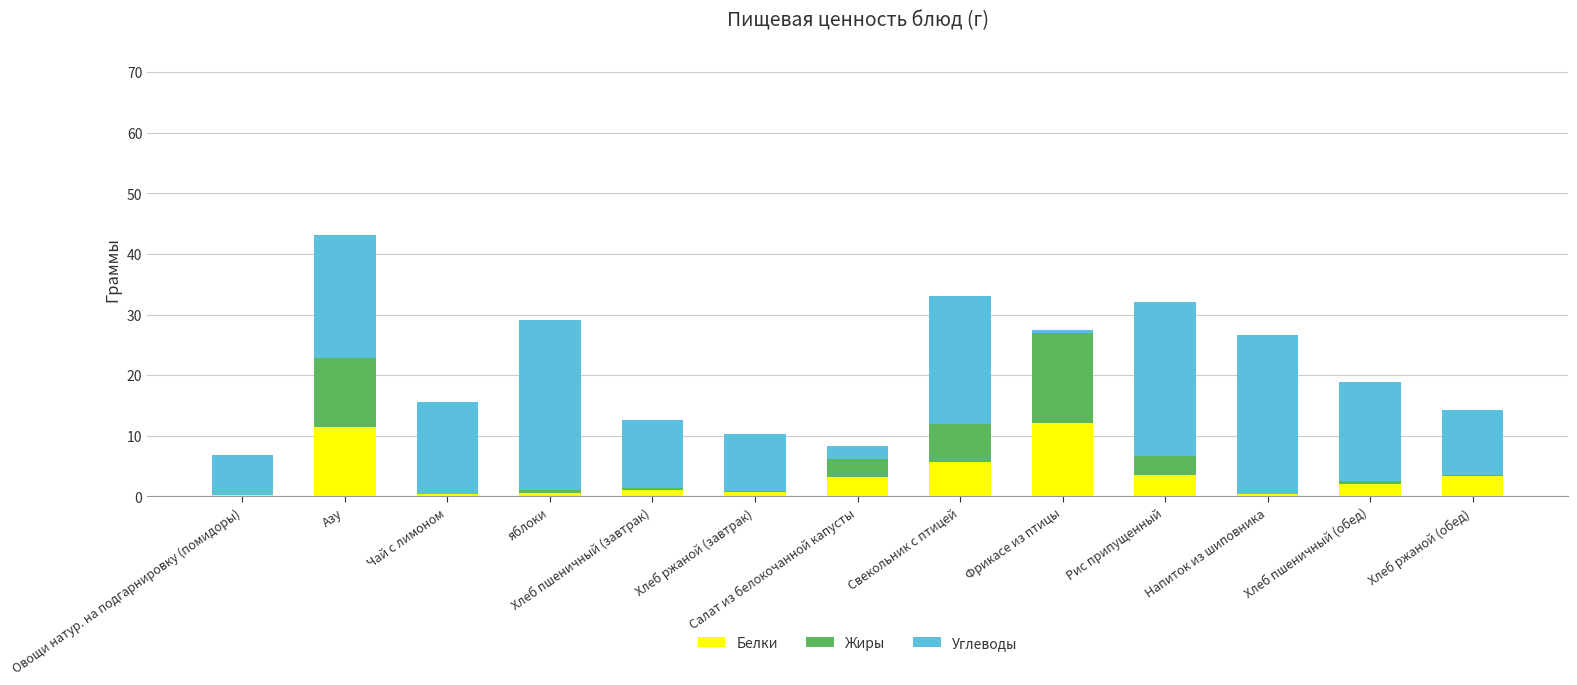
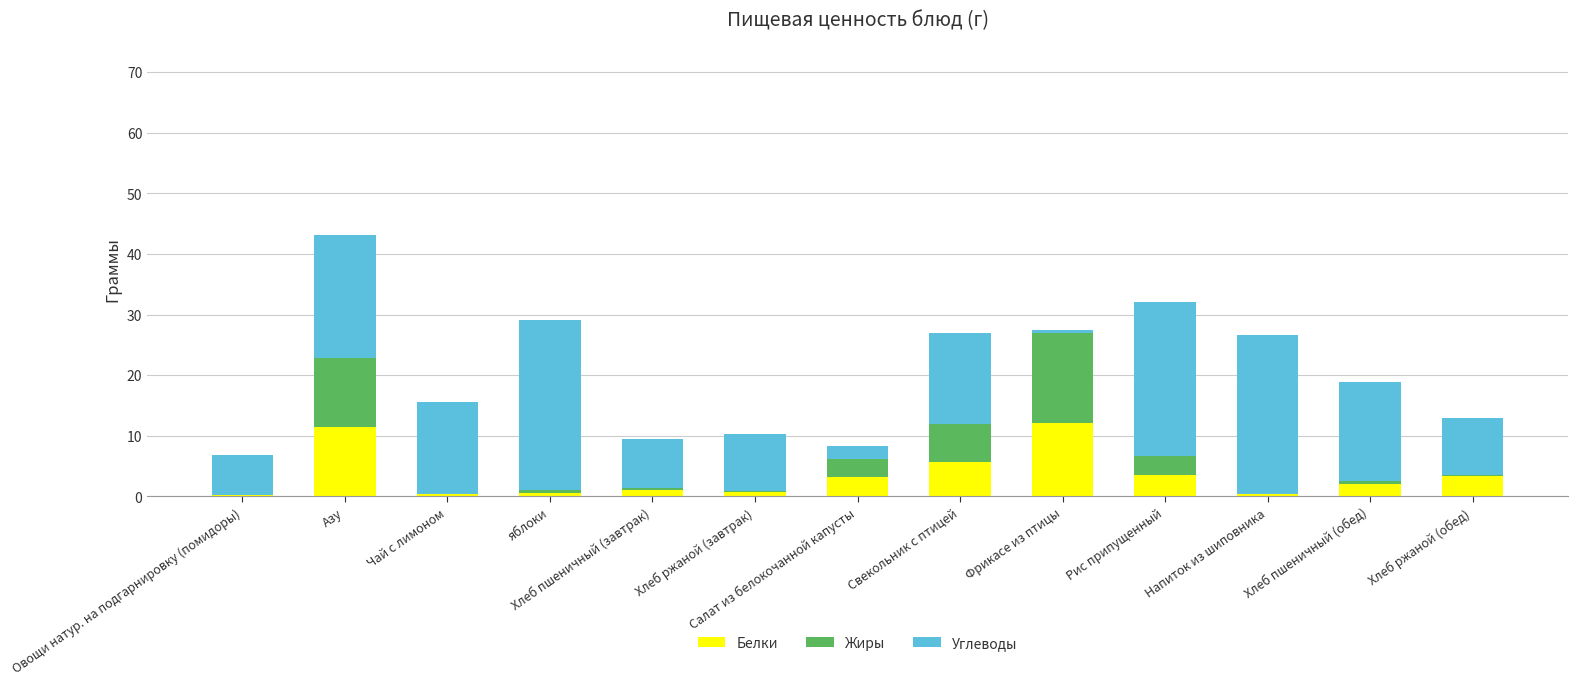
  {
    "Белки": {
      "Азу": 11,
      "яблоки": 1,
      "Хлеб пшеничный (завтрак)": 1,
      "Хлеб ржаной (завтрак)": 1,
      "Салат из белокочанной капусты": 3,
      "Свекольник с птицей": 6,
      "Фрикасе из птицы": 12,
      "Рис припущенный": 4,
      "Хлеб пшеничный (обед)": 2,
      "Хлеб ржаной (обед)": 3
    },
    "Жиры": {
      "Овощи натур. на подгарнировку (помидоры)": 0,
      "Азу": 12,
      "Чай с лимоном": 0,
      "яблоки": 0,
      "Салат из белокочанной капусты": 3,
      "Свекольник с птицей": 6,
      "Фрикасе из птицы": 15,
      "Рис припущенный": 3,
      "Напиток из шиповника": 0,
      "Хлеб пшеничный (обед)": 1
    },
    "Углеводы": {
      "Овощи натур. на подгарнировку (помидоры)": 7,
      "Азу": 20,
      "Чай с лимоном": 15,
      "яблоки": 28,
-     "Хлеб пшеничный (завтрак)": 11,
+     "Хлеб пшеничный (завтрак)": 8,
      "Хлеб ржаной (завтрак)": 9,
      "Салат из белокочанной капусты": 2,
-     "Свекольник с птицей": 21,
+     "Свекольник с птицей": 15,
      "Фрикасе из птицы": 1,
      "Рис припущенный": 25,
      "Напиток из шиповника": 26,
      "Хлеб пшеничный (обед)": 16,
-     "Хлеб ржаной (обед)": 11
+     "Хлеб ржаной (обед)": 9
    }
  }
